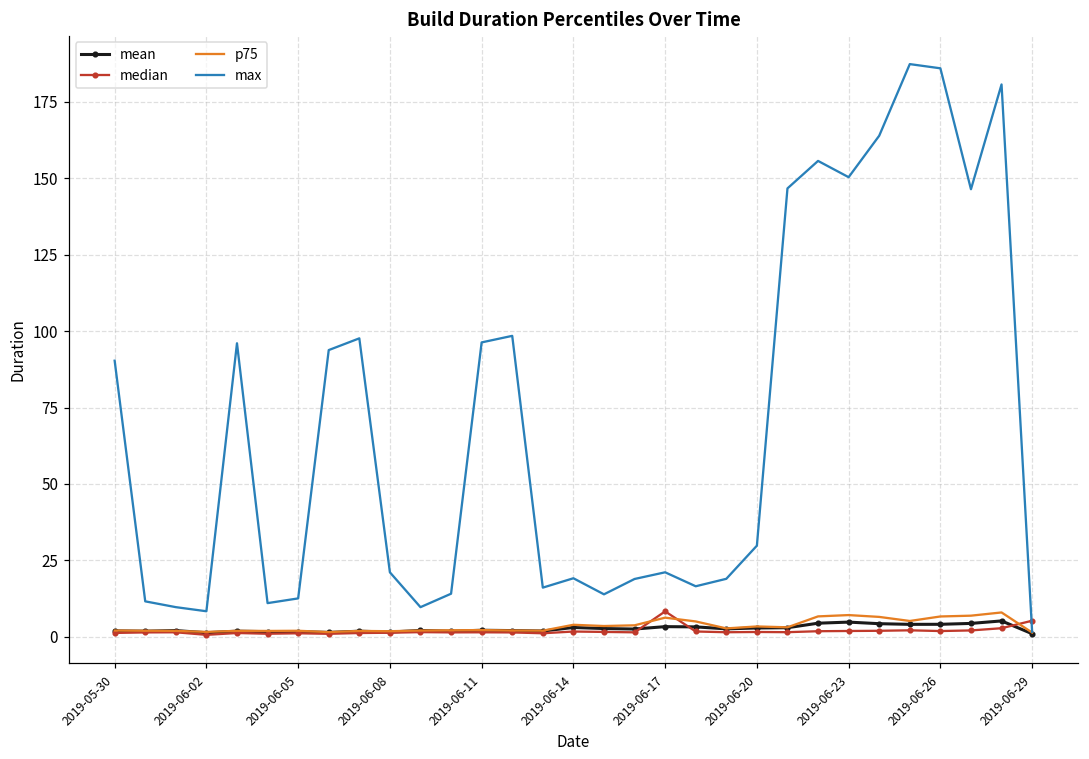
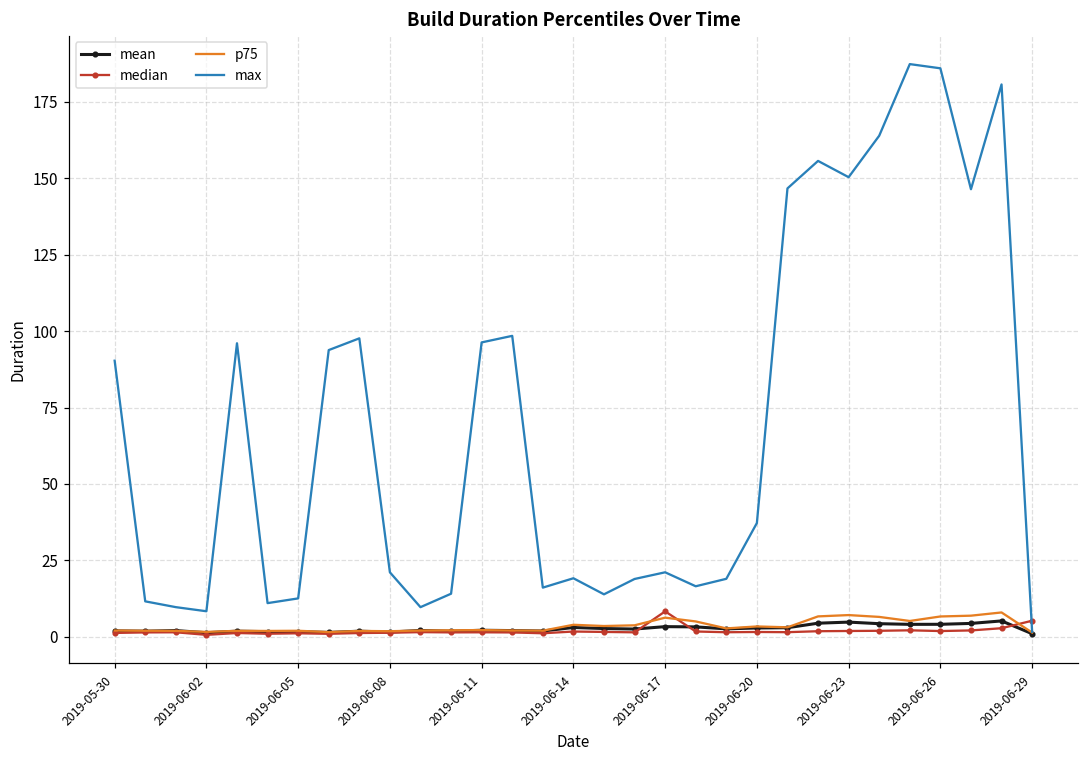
  {
    "mean": {
      "2019-06-17": 3,
      "2019-06-23": 5,
      "2019-06-26": 4
    },
    "median": {
      "2019-06-14": 2,
      "2019-06-17": 8,
      "2019-06-20": 2,
      "2019-06-23": 2,
      "2019-06-26": 2,
      "2019-06-29": 5
    },
    "p75": {
      "2019-06-17": 6,
      "2019-06-23": 7,
      "2019-06-26": 7
    },
    "max": {
      "2019-05-30": 90,
      "2019-06-02": 8,
      "2019-06-05": 13,
      "2019-06-08": 21,
      "2019-06-11": 96,
      "2019-06-14": 19,
      "2019-06-17": 21,
-     "2019-06-20": 30,
+     "2019-06-20": 37,
      "2019-06-23": 150,
      "2019-06-26": 186
    }
  }
